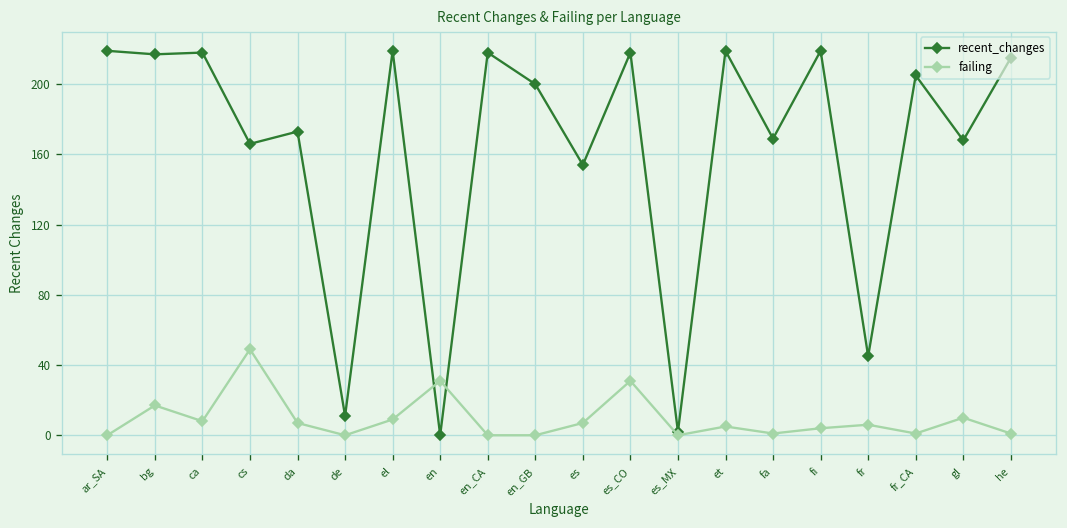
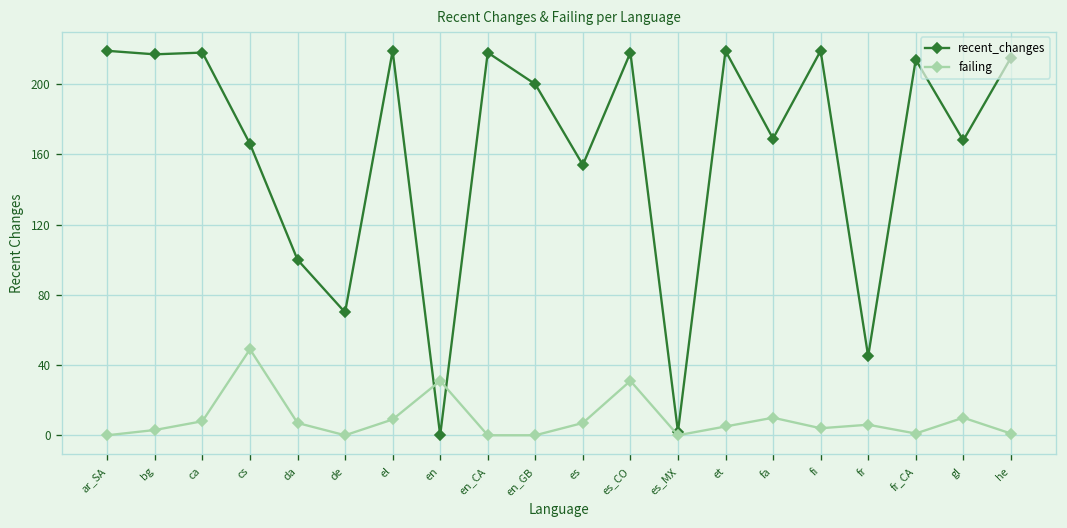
  {
    "recent_changes": {
      "ar_SA": 219,
      "bg": 217,
      "ca": 218,
      "cs": 166,
-     "da": 173,
-     "de": 11,
+     "da": 100,
+     "de": 70,
      "el": 219,
      "en": 0,
      "en_CA": 218,
      "en_GB": 200,
      "es": 154,
      "es_CO": 218,
      "es_MX": 2,
      "et": 219,
      "fa": 169,
      "fi": 219,
      "fr": 45,
-     "fr_CA": 205,
+     "fr_CA": 214,
      "gl": 168
    },
    "failing": {
      "ar_SA": 0,
-     "bg": 17,
+     "bg": 3,
      "ca": 8,
      "cs": 49,
      "da": 7,
      "de": 0,
      "el": 9,
      "en": 31,
      "en_CA": 0,
      "en_GB": 0,
      "es": 7,
      "es_CO": 31,
      "es_MX": 0,
      "et": 5,
-     "fa": 1,
+     "fa": 10,
      "fi": 4,
      "fr": 6,
      "fr_CA": 1,
      "gl": 10,
      "he": 1
    }
  }
